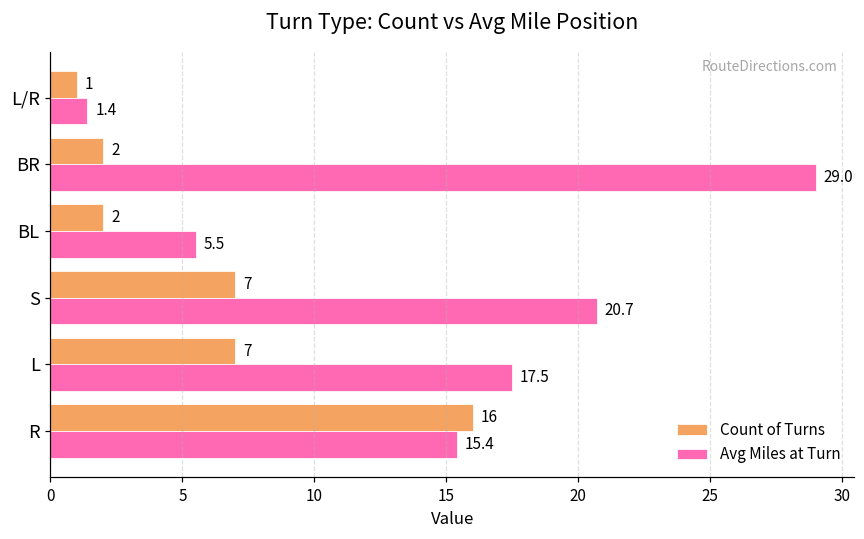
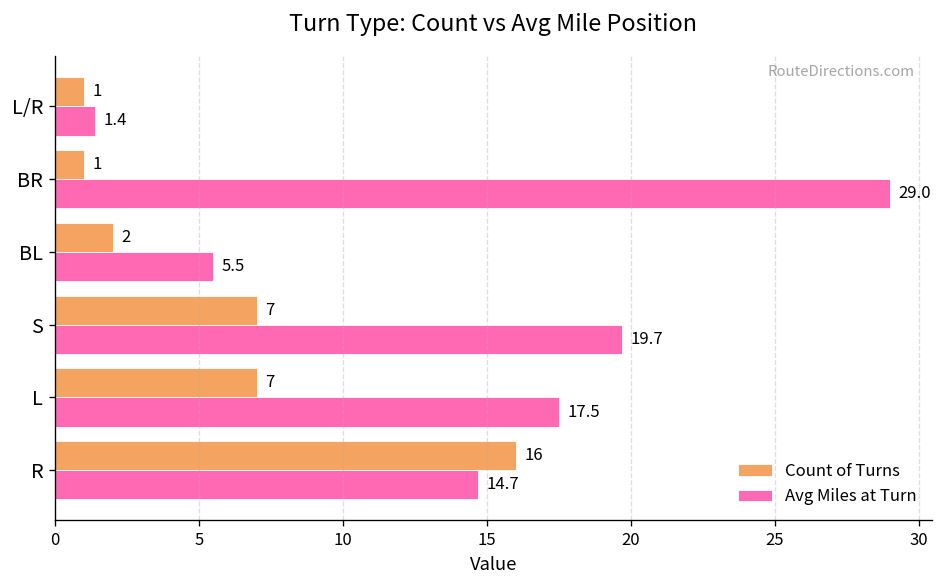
  {
    "Count of Turns": {
      "L/R": 1,
-     "BR": 2,
+     "BR": 1,
      "BL": 2,
      "S": 7,
      "L": 7,
      "R": 16
    },
    "Avg Miles at Turn": {
      "L/R": 1.4,
      "BR": 29.0,
      "BL": 5.5,
-     "S": 20.7,
+     "S": 19.7,
      "L": 17.5,
-     "R": 15.4
+     "R": 14.7
    }
  }
